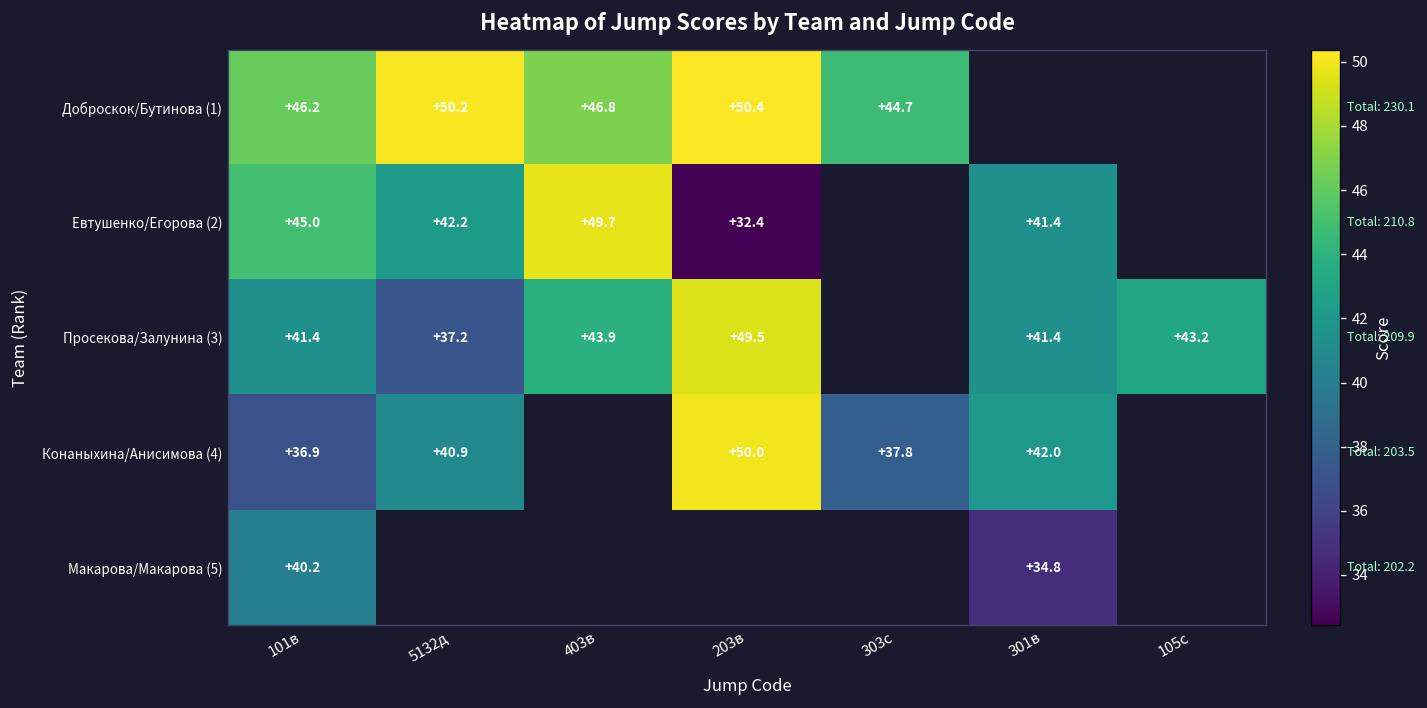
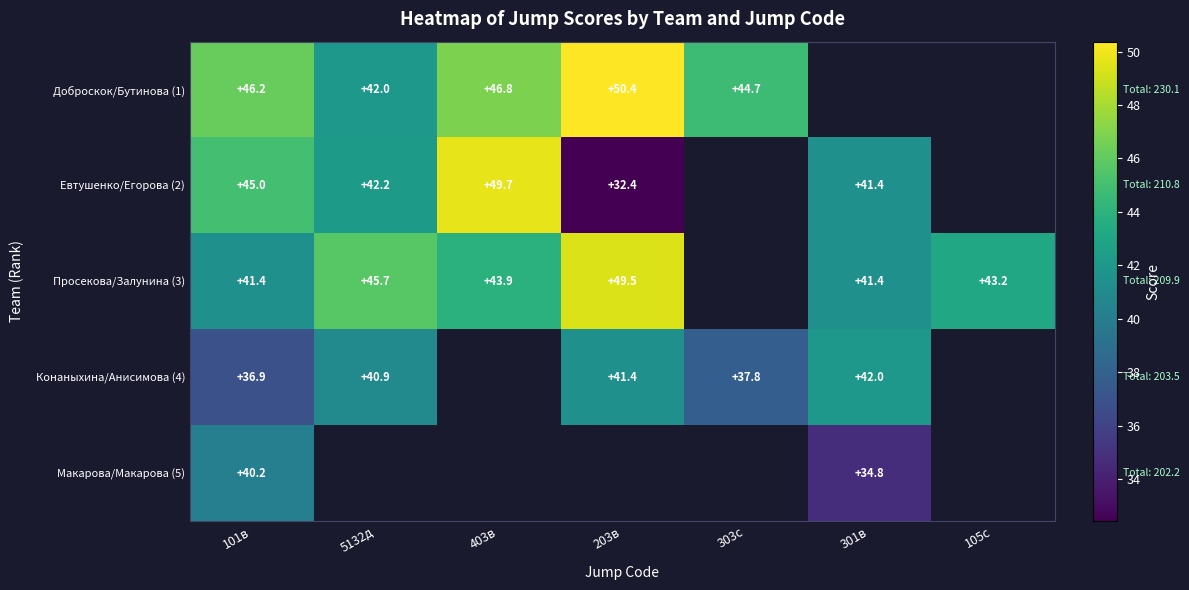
  {
    "Доброскок/Бутинова (1)": {
      "101в": "+46.2",
-     "5132д": "+50.2",
+     "5132д": "+42.0",
      "403в": "+46.8",
      "203в": "+50.4",
      "303с": "+44.7"
    },
    "Евтушенко/Егорова (2)": {
      "101в": "+45.0",
      "5132д": "+42.2",
      "403в": "+49.7",
      "203в": "+32.4",
      "301в": "+41.4"
    },
    "Просекова/Залунина (3)": {
      "101в": "+41.4",
-     "5132д": "+37.2",
+     "5132д": "+45.7",
      "403в": "+43.9",
      "203в": "+49.5",
      "301в": "+41.4",
      "105с": "+43.2"
    },
    "Конаныхина/Анисимова (4)": {
      "101в": "+36.9",
      "5132д": "+40.9",
-     "203в": "+50.0",
+     "203в": "+41.4",
      "303с": "+37.8",
      "301в": "+42.0"
    },
    "Макарова/Макарова (5)": {
      "101в": "+40.2",
      "301в": "+34.8"
    }
  }
